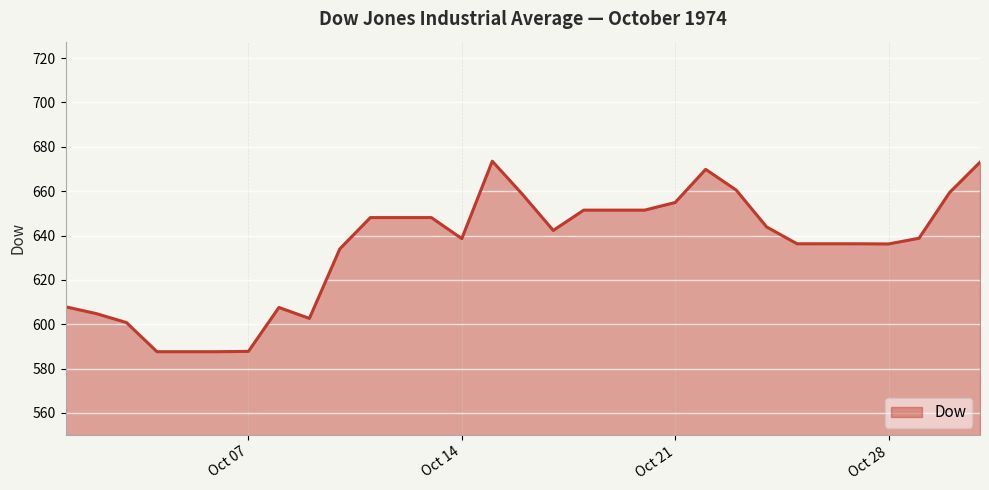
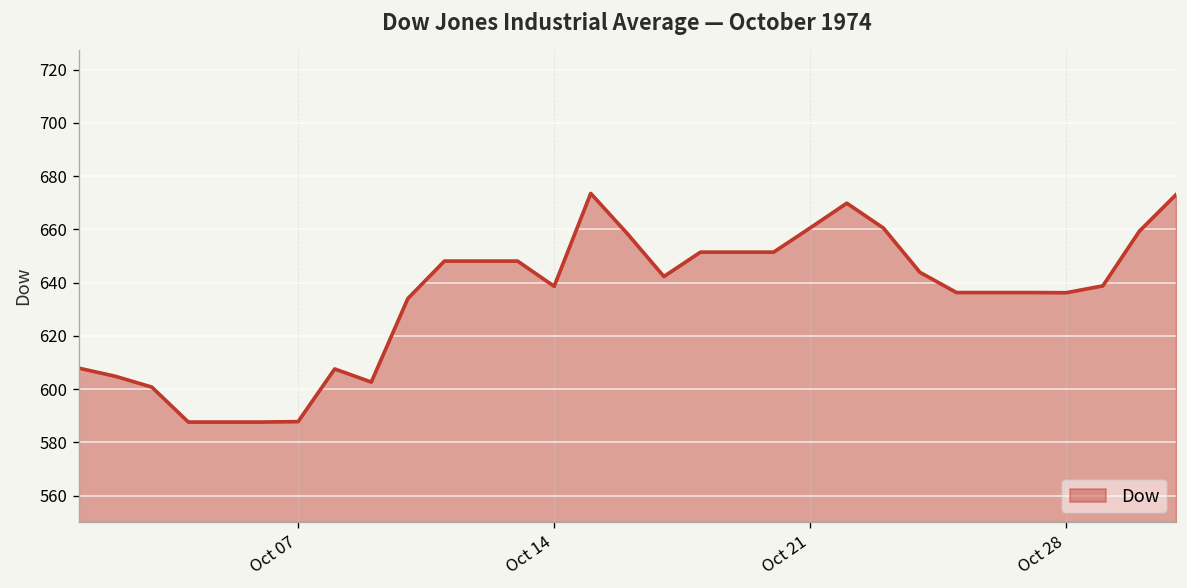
  {
    "Oct 07": 588,
    "Oct 14": 639,
-   "Oct 21": 655,
+   "Oct 21": 661,
    "Oct 28": 636
  }
